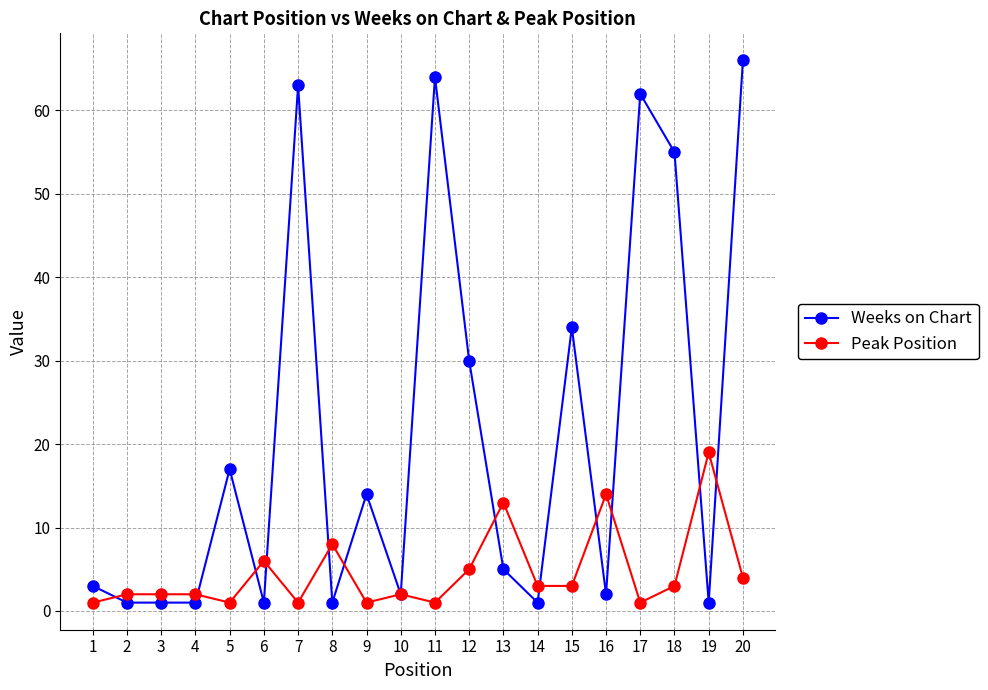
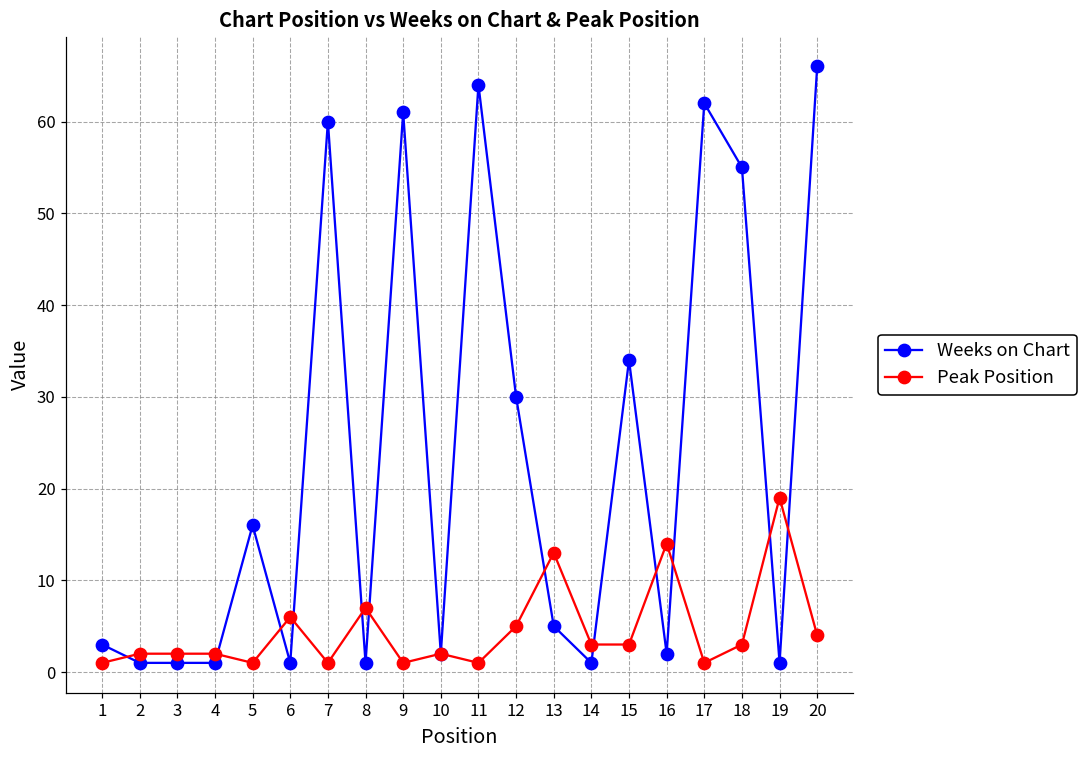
  {
    "Weeks on Chart": {
      "1": 3,
      "2": 1,
      "3": 1,
      "4": 1,
-     "5": 17,
+     "5": 16,
      "6": 1,
-     "7": 63,
+     "7": 60,
      "8": 1,
-     "9": 14,
+     "9": 61,
      "11": 64,
      "12": 30,
      "13": 5,
      "14": 1,
      "15": 34,
      "16": 2,
      "17": 62,
      "18": 55,
      "19": 1,
      "20": 66
    },
    "Peak Position": {
      "1": 1,
      "2": 2,
      "3": 2,
      "4": 2,
      "5": 1,
      "6": 6,
      "7": 1,
-     "8": 8,
+     "8": 7,
      "9": 1,
      "11": 1,
      "12": 5,
      "13": 13,
      "14": 3,
      "15": 3,
      "16": 14,
      "17": 1,
      "18": 3,
      "19": 19,
      "20": 4
    }
  }
